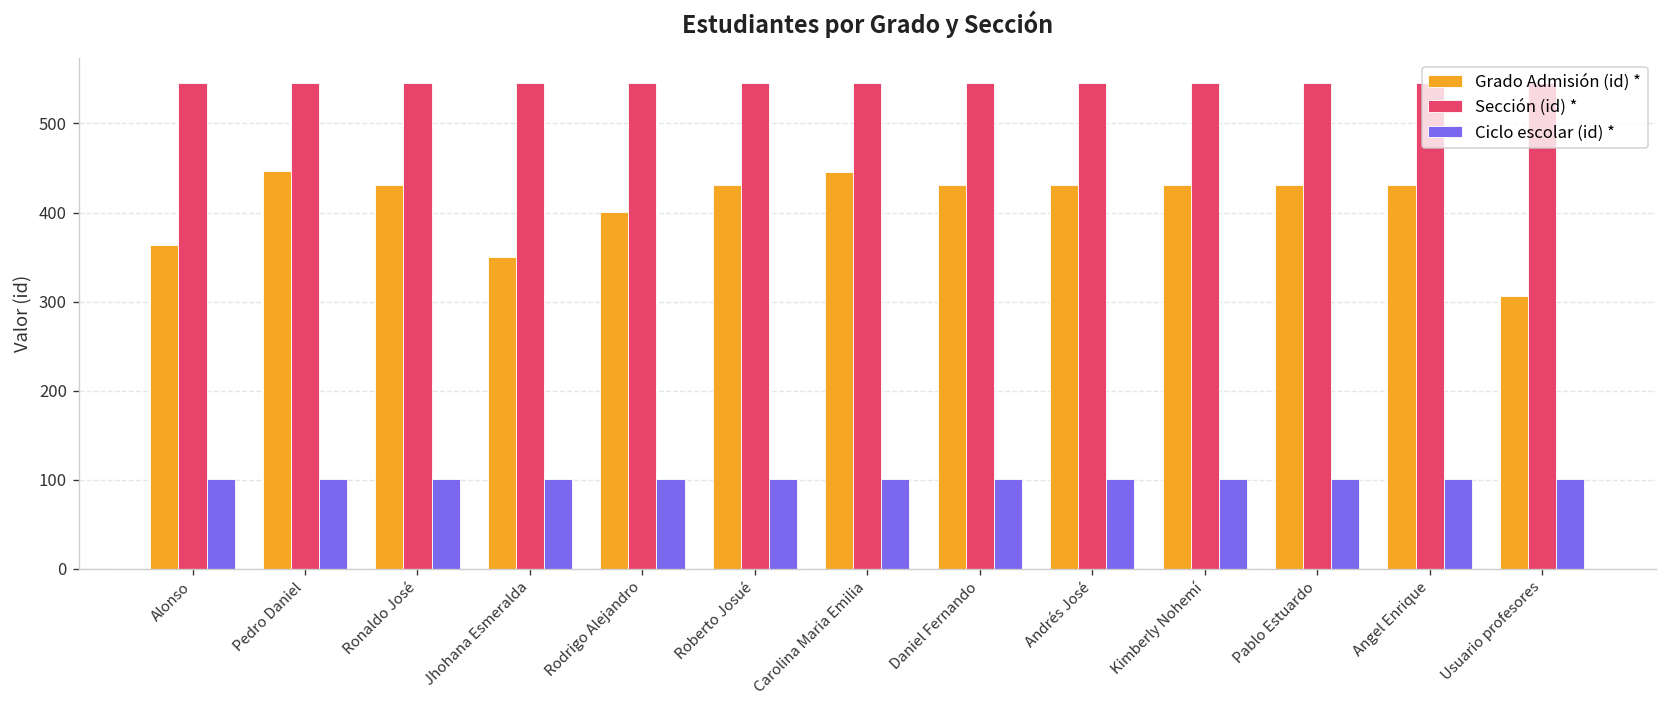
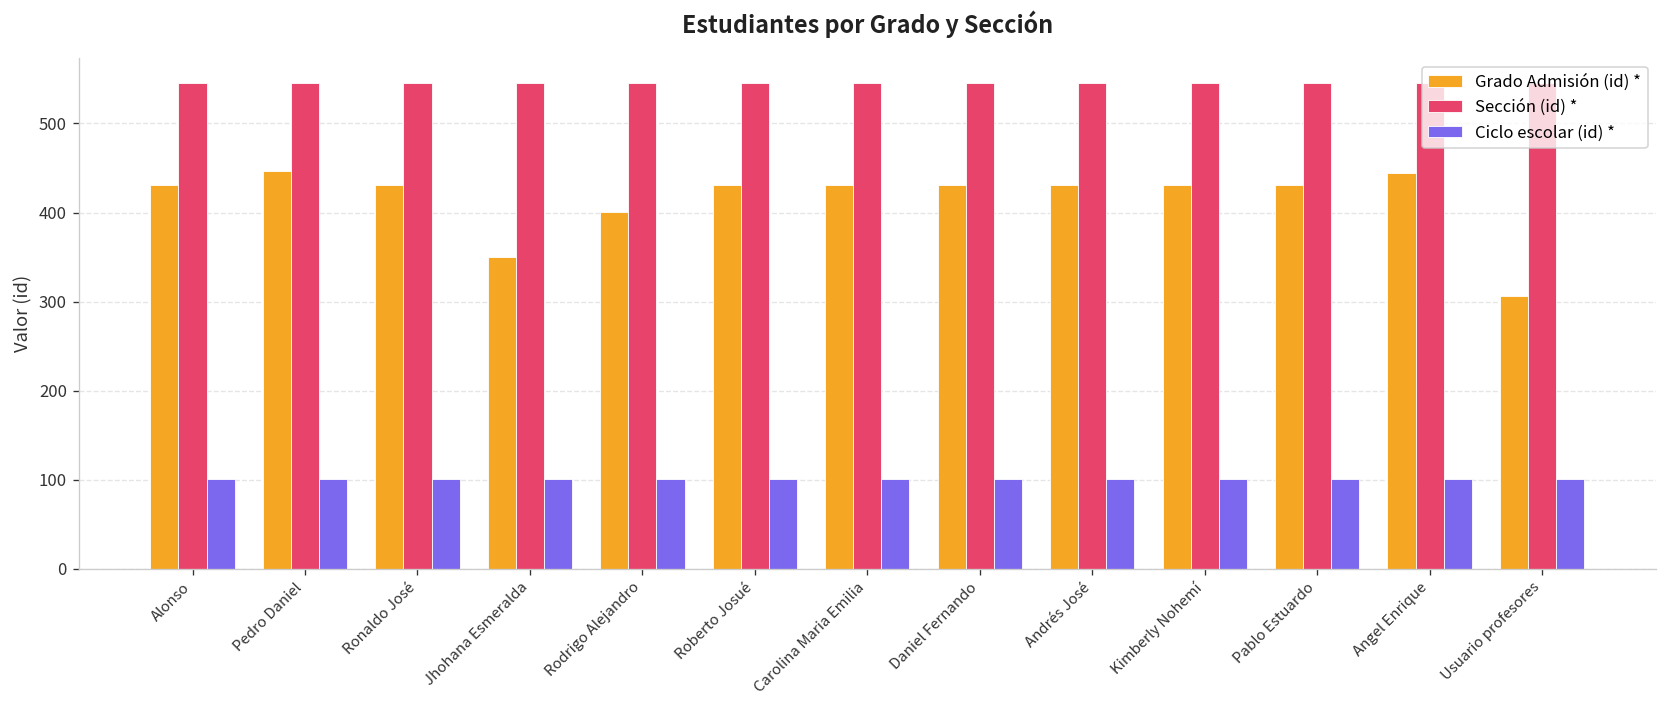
  {
    "Grado Admisión (id) *": {
-     "Alonso": 360,
+     "Alonso": 430,
      "Pedro Daniel": 450,
      "Ronaldo José": 430,
      "Jhohana Esmeralda": 350,
      "Rodrigo Alejandro": 400,
      "Roberto Josué": 430,
-     "Carolina Maria Emilia": 450,
+     "Carolina Maria Emilia": 430,
      "Daniel Fernando": 430,
      "Andrés José": 430,
      "Kimberly Nohemí": 430,
      "Pablo Estuardo": 430,
-     "Angel Enrique": 430,
+     "Angel Enrique": 440,
      "Usuario profesores": 310
    },
    "Sección (id) *": {
      "Alonso": 550,
      "Pedro Daniel": 550,
      "Ronaldo José": 550,
      "Jhohana Esmeralda": 550,
      "Rodrigo Alejandro": 550,
      "Roberto Josué": 550,
      "Carolina Maria Emilia": 550,
      "Daniel Fernando": 550,
      "Andrés José": 550,
      "Kimberly Nohemí": 550,
      "Pablo Estuardo": 550
    },
    "Ciclo escolar (id) *": {
      "Alonso": 100,
      "Pedro Daniel": 100,
      "Ronaldo José": 100,
      "Jhohana Esmeralda": 100,
      "Rodrigo Alejandro": 100,
      "Roberto Josué": 100,
      "Carolina Maria Emilia": 100,
      "Daniel Fernando": 100,
      "Andrés José": 100,
      "Kimberly Nohemí": 100,
      "Pablo Estuardo": 100,
      "Angel Enrique": 100,
      "Usuario profesores": 100
    }
  }
